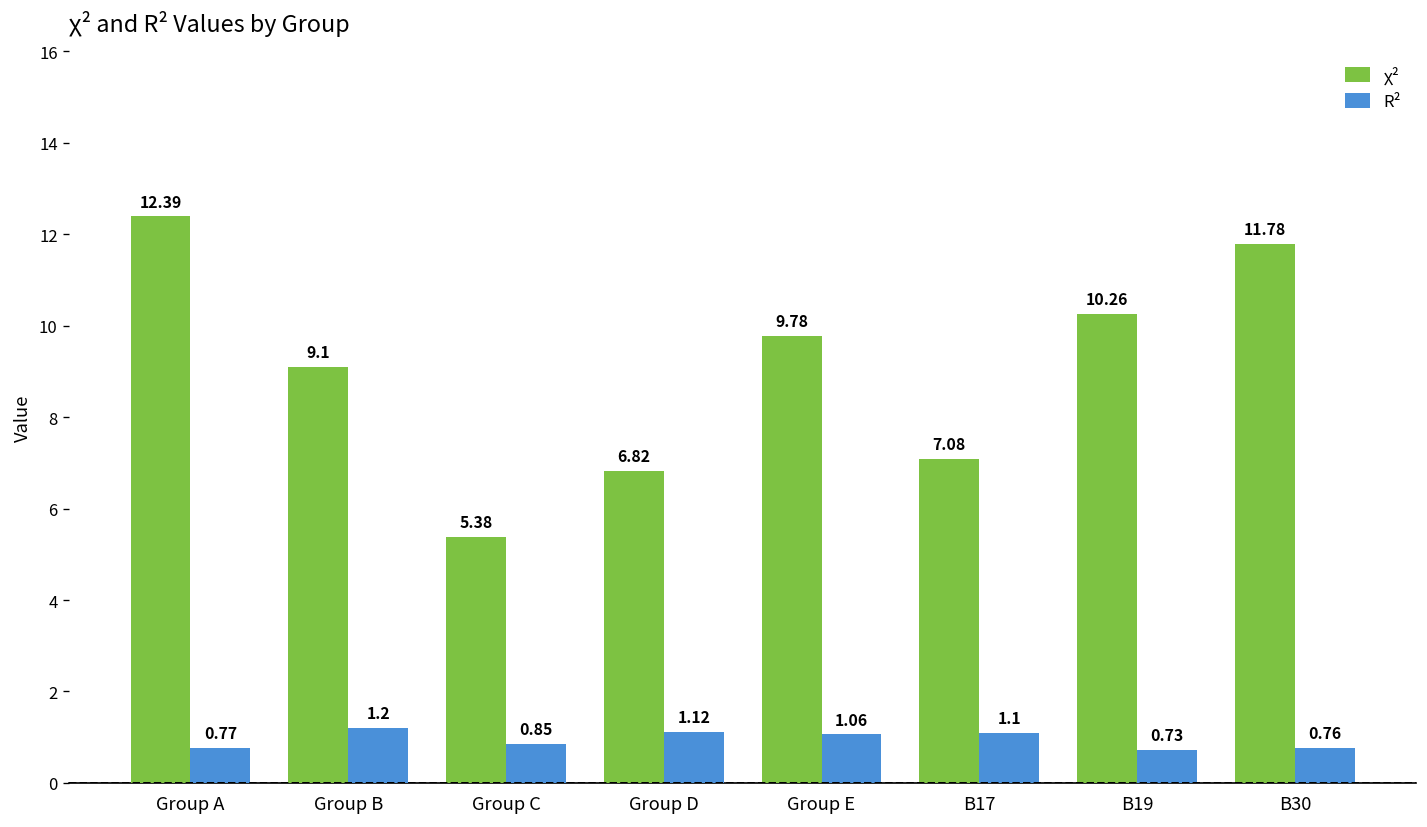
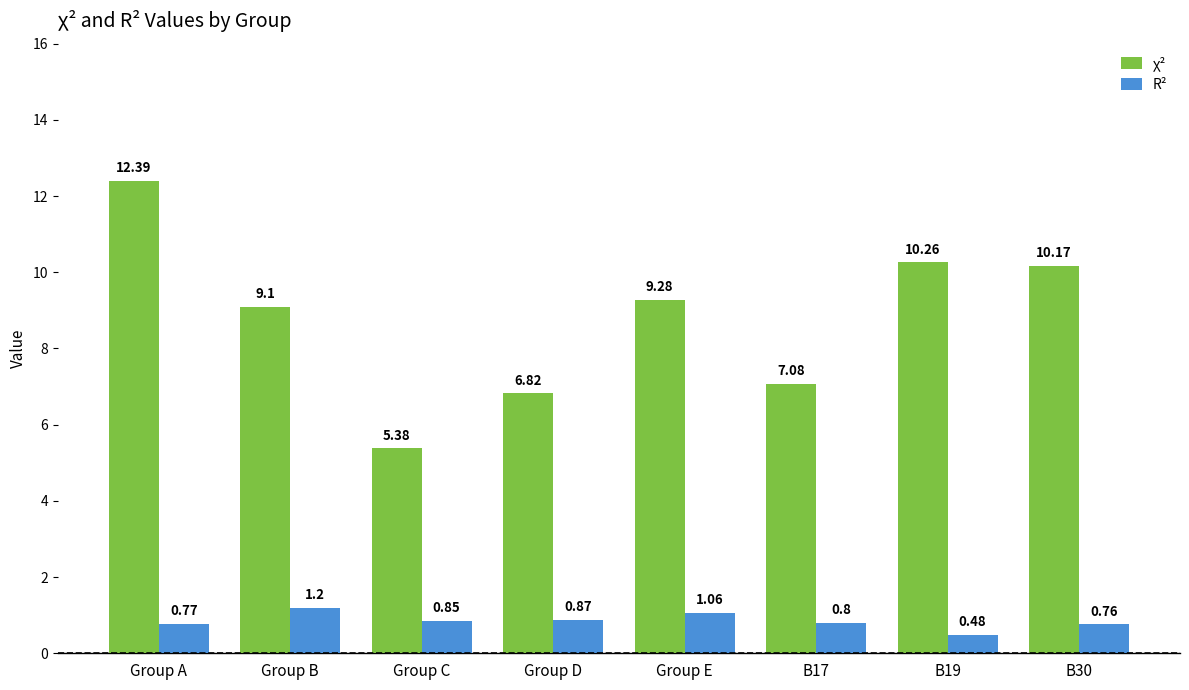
  {
    "χ²": {
      "Group A": 12.39,
      "Group B": 9.1,
      "Group C": 5.38,
      "Group D": 6.82,
-     "Group E": 9.78,
+     "Group E": 9.28,
      "B17": 7.08,
      "B19": 10.26,
-     "B30": 11.78
+     "B30": 10.17
    },
    "R²": {
      "Group A": 0.77,
      "Group B": 1.2,
      "Group C": 0.85,
-     "Group D": 1.12,
+     "Group D": 0.87,
      "Group E": 1.06,
-     "B17": 1.1,
-     "B19": 0.73,
+     "B17": 0.8,
+     "B19": 0.48,
      "B30": 0.76
    }
  }
